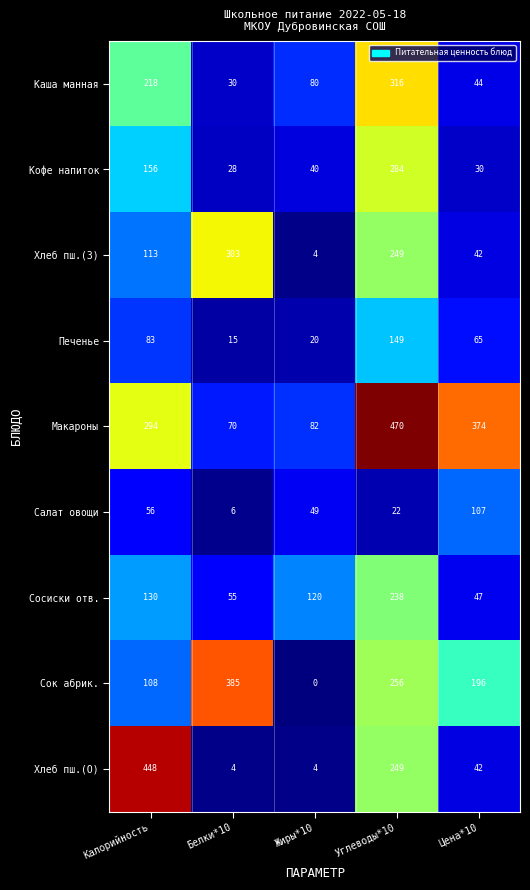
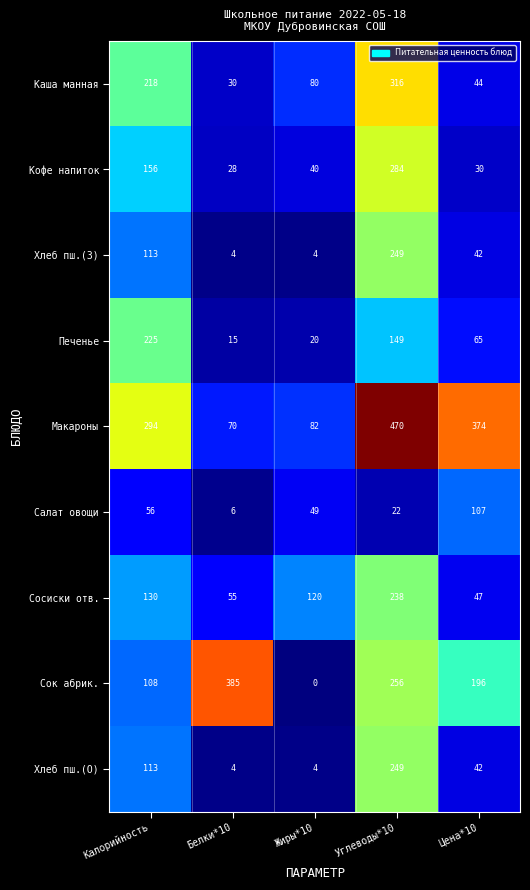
  {
    "Каша манная": {
      "Калорийность": 218,
      "Белки*10": 30,
      "Жиры*10": 80,
      "Углеводы*10": 316,
      "Цена*10": 44
    },
    "Кофе напиток": {
      "Калорийность": 156,
      "Белки*10": 28,
      "Жиры*10": 40,
      "Углеводы*10": 284,
      "Цена*10": 30
    },
    "Хлеб пш.(З)": {
      "Калорийность": 113,
-     "Белки*10": 303,
+     "Белки*10": 4,
      "Жиры*10": 4,
      "Углеводы*10": 249,
      "Цена*10": 42
    },
    "Печенье": {
-     "Калорийность": 83,
+     "Калорийность": 225,
      "Белки*10": 15,
      "Жиры*10": 20,
      "Углеводы*10": 149,
      "Цена*10": 65
    },
    "Макароны": {
      "Калорийность": 294,
      "Белки*10": 70,
      "Жиры*10": 82,
      "Углеводы*10": 470,
      "Цена*10": 374
    },
    "Салат овощи": {
      "Калорийность": 56,
      "Белки*10": 6,
      "Жиры*10": 49,
      "Углеводы*10": 22,
      "Цена*10": 107
    },
    "Сосиски отв.": {
      "Калорийность": 130,
      "Белки*10": 55,
      "Жиры*10": 120,
      "Углеводы*10": 238,
      "Цена*10": 47
    },
    "Сок абрик.": {
      "Калорийность": 108,
      "Белки*10": 385,
      "Жиры*10": 0,
      "Углеводы*10": 256,
      "Цена*10": 196
    },
    "Хлеб пш.(О)": {
-     "Калорийность": 448,
+     "Калорийность": 113,
      "Белки*10": 4,
      "Жиры*10": 4,
      "Углеводы*10": 249,
      "Цена*10": 42
    }
  }
